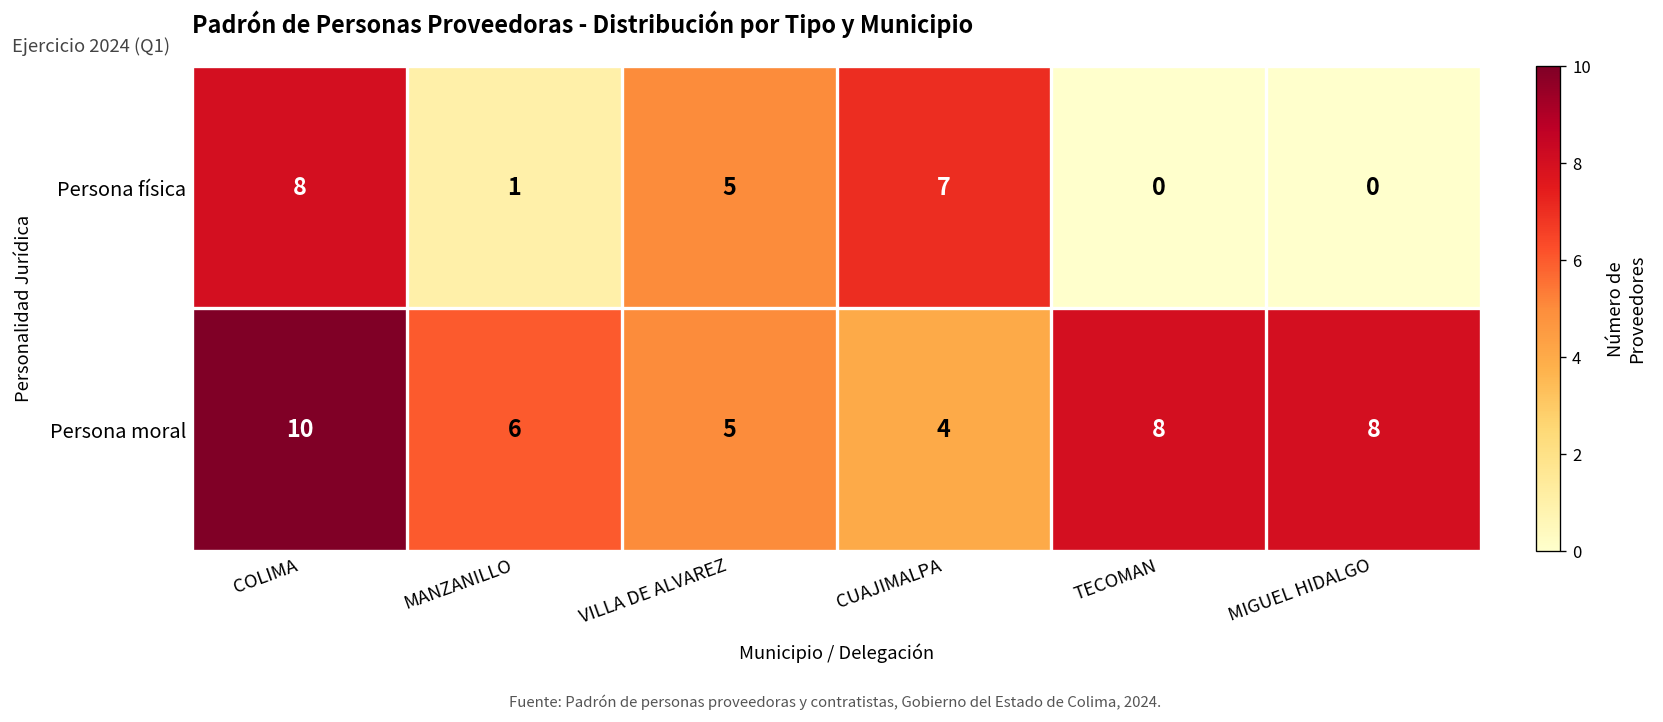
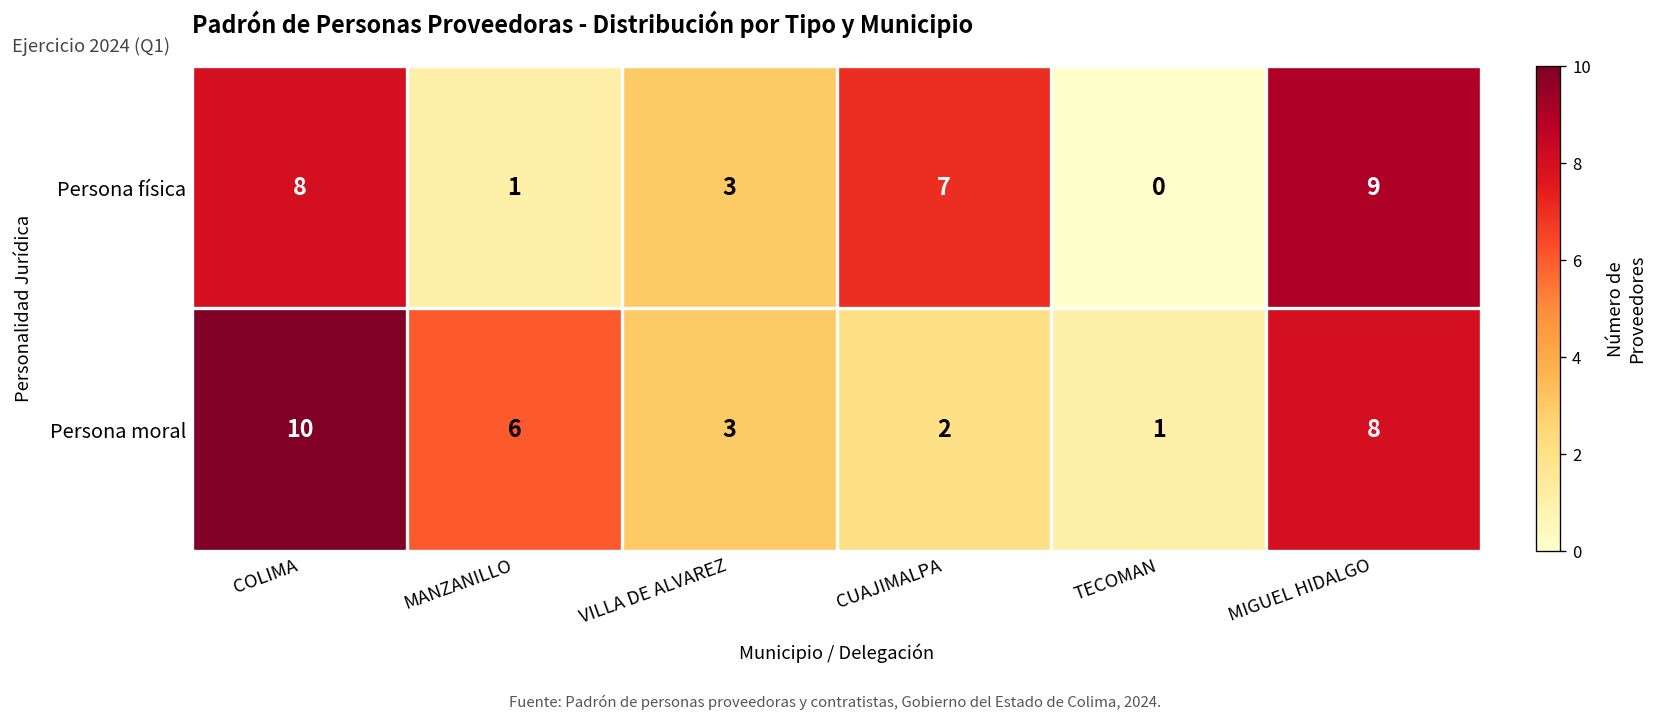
  {
    "Persona física": {
      "COLIMA": 8,
      "MANZANILLO": 1,
-     "VILLA DE ALVAREZ": 5,
+     "VILLA DE ALVAREZ": 3,
      "CUAJIMALPA": 7,
      "TECOMAN": 0,
-     "MIGUEL HIDALGO": 0
+     "MIGUEL HIDALGO": 9
    },
    "Persona moral": {
      "COLIMA": 10,
      "MANZANILLO": 6,
-     "VILLA DE ALVAREZ": 5,
-     "CUAJIMALPA": 4,
-     "TECOMAN": 8,
+     "VILLA DE ALVAREZ": 3,
+     "CUAJIMALPA": 2,
+     "TECOMAN": 1,
      "MIGUEL HIDALGO": 8
    }
  }
